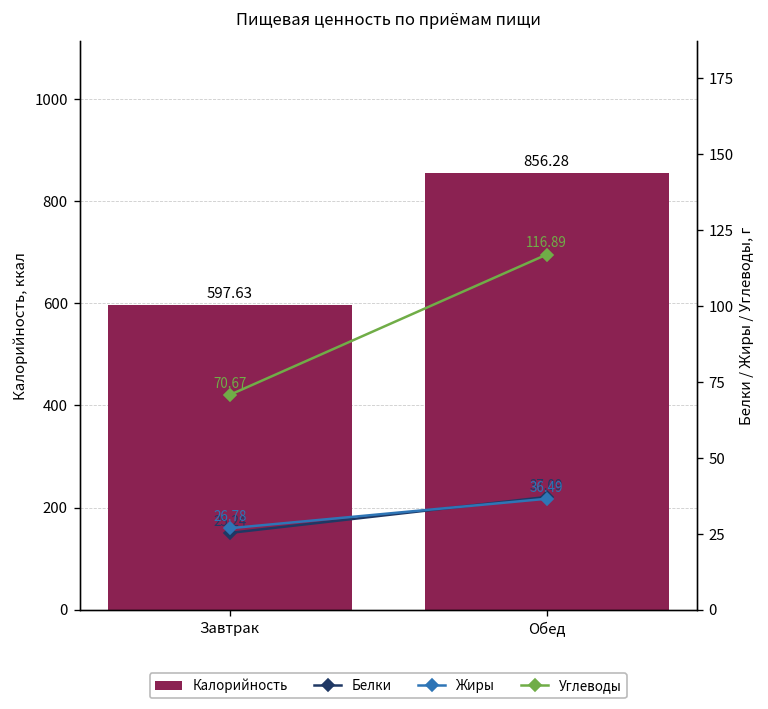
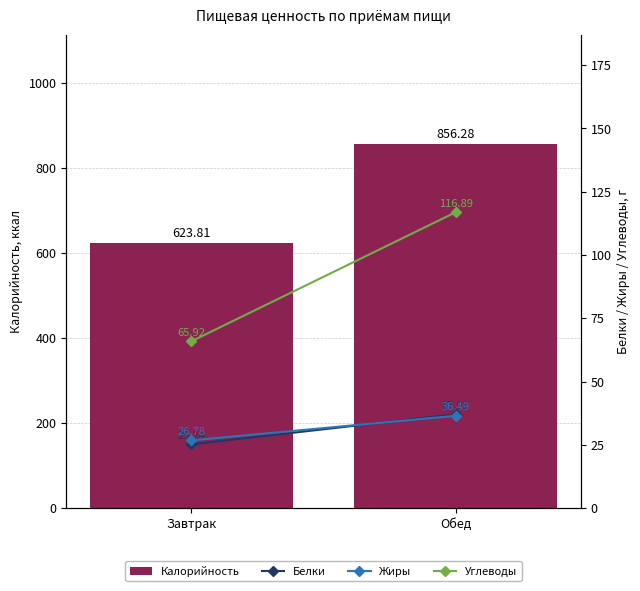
  {
    "Калорийность": {
-     "Завтрак": 597.63,
+     "Завтрак": 623.81,
      "Обед": 856.28
    },
    "Углеводы": {
-     "Завтрак": 70.67,
+     "Завтрак": 65.92,
      "Обед": 116.89
    }
  }
